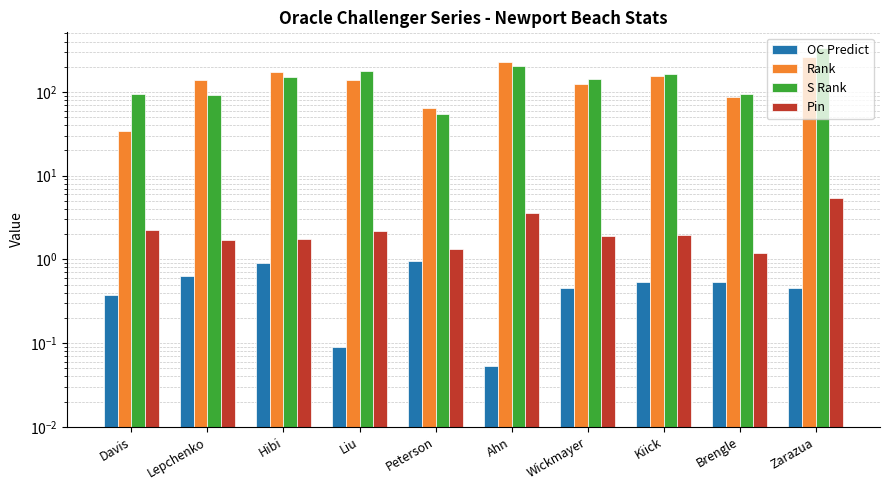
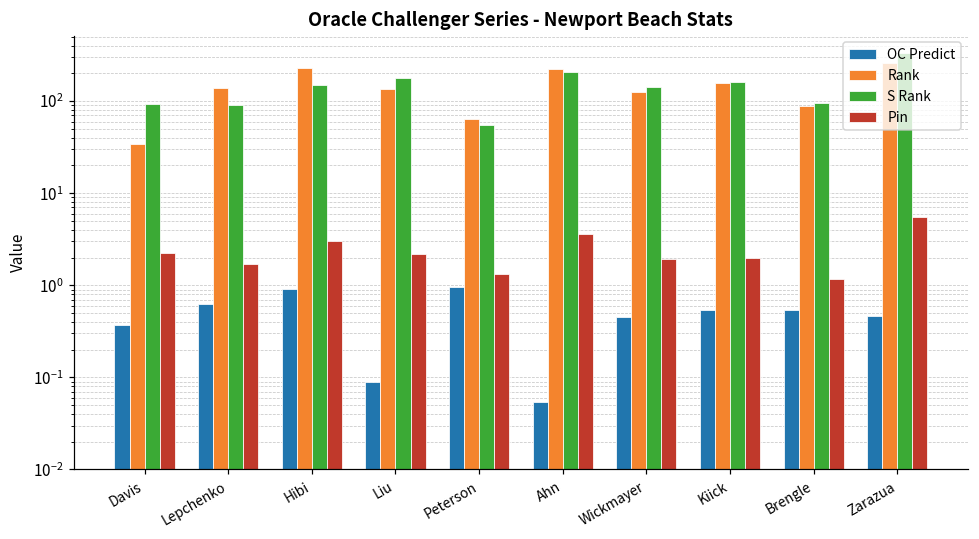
  {
    "OC Predict": {
      "Davis": 0.4,
      "Lepchenko": 0.6,
      "Hibi": 0.9,
      "Liu": 0.09,
      "Peterson": 0.9,
      "Ahn": 0.05,
      "Wickmayer": 0.5,
      "Kiick": 0.5,
      "Brengle": 0.5,
      "Zarazua": 0.5
    },
    "Rank": {
      "Davis": 34,
      "Lepchenko": 140,
-     "Hibi": 180,
+     "Hibi": 230,
      "Liu": 140,
      "Peterson": 60,
      "Ahn": 230,
      "Wickmayer": 130,
      "Kiick": 160,
      "Brengle": 90
    },
    "S Rank": {
      "Davis": 90,
      "Lepchenko": 90,
      "Hibi": 150,
      "Liu": 180,
      "Peterson": 60,
      "Ahn": 210,
      "Wickmayer": 140,
      "Kiick": 160,
      "Brengle": 100
    },
    "Pin": {
      "Davis": 2.2,
      "Lepchenko": 1.7,
-     "Hibi": 1.8,
+     "Hibi": 3.0,
      "Liu": 2.2,
      "Peterson": 1.3,
      "Ahn": 3.6,
      "Wickmayer": 1.9,
      "Kiick": 2.0,
      "Brengle": 1.2,
      "Zarazua": 5
    }
  }
